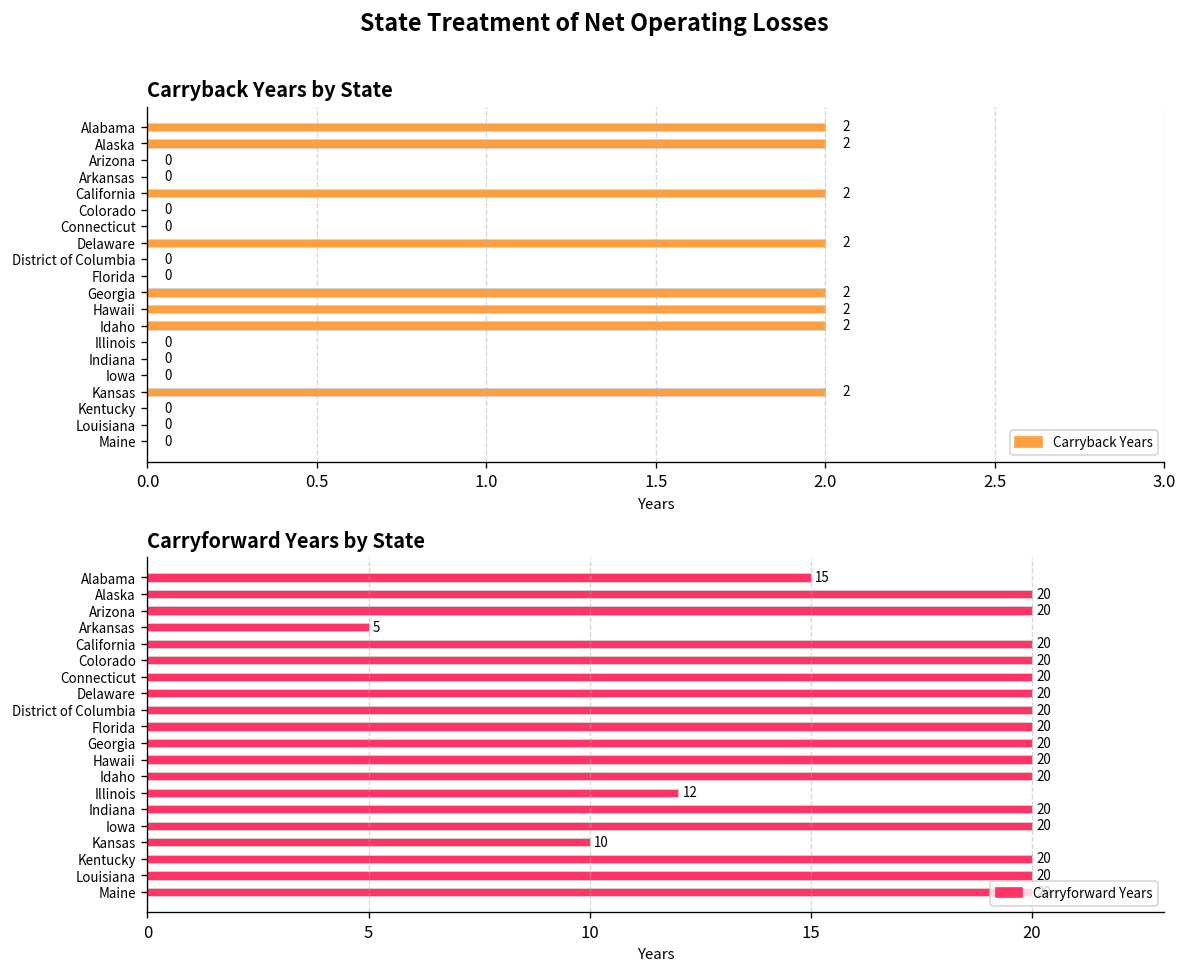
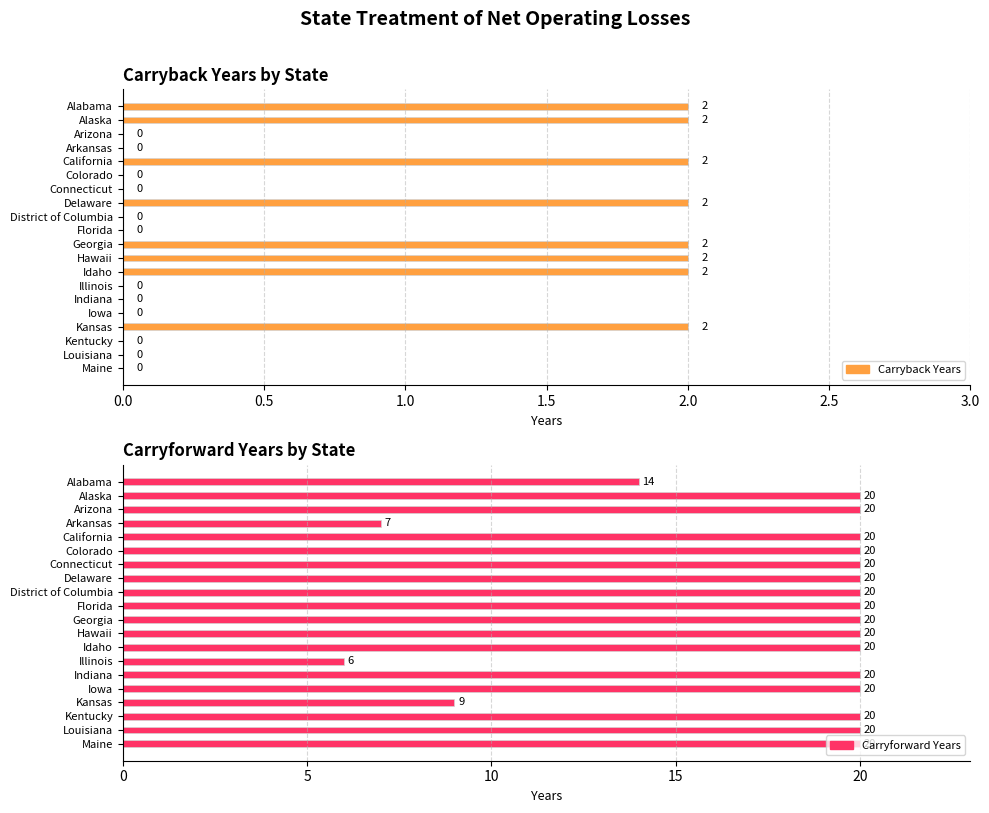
  {
    "Carryback Years by State": {
      "Alabama": 2,
      "Alaska": 2,
      "Arizona": 0,
      "Arkansas": 0,
      "California": 2,
      "Colorado": 0,
      "Connecticut": 0,
      "Delaware": 2,
      "District of Columbia": 0,
      "Florida": 0,
      "Georgia": 2,
      "Hawaii": 2,
      "Idaho": 2,
      "Illinois": 0,
      "Indiana": 0,
      "Iowa": 0,
      "Kansas": 2,
      "Kentucky": 0,
      "Louisiana": 0,
      "Maine": 0
    },
    "Carryforward Years by State": {
-     "Alabama": 15,
+     "Alabama": 14,
      "Alaska": 20,
      "Arizona": 20,
-     "Arkansas": 5,
+     "Arkansas": 7,
      "California": 20,
      "Colorado": 20,
      "Connecticut": 20,
      "Delaware": 20,
      "District of Columbia": 20,
      "Florida": 20,
      "Georgia": 20,
      "Hawaii": 20,
      "Idaho": 20,
-     "Illinois": 12,
+     "Illinois": 6,
      "Indiana": 20,
      "Iowa": 20,
-     "Kansas": 10,
+     "Kansas": 9,
      "Kentucky": 20,
      "Louisiana": 20
    }
  }
